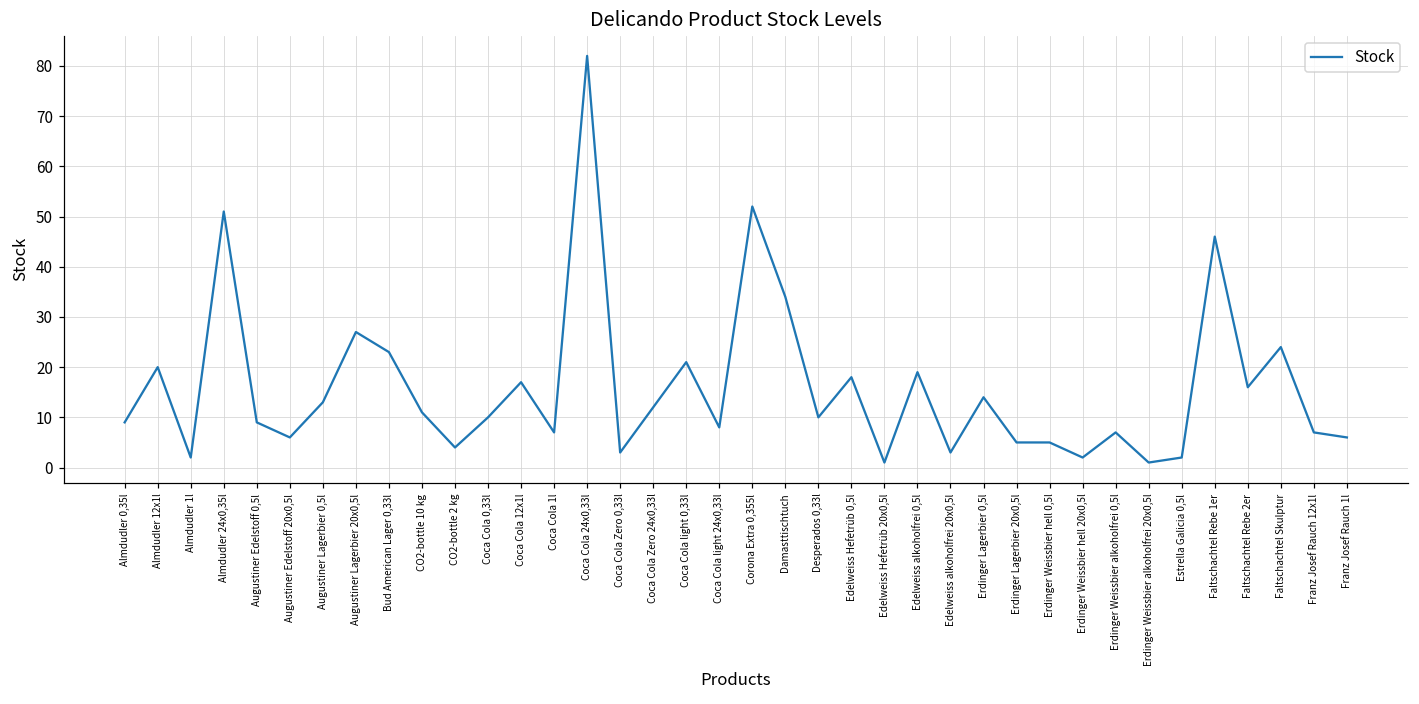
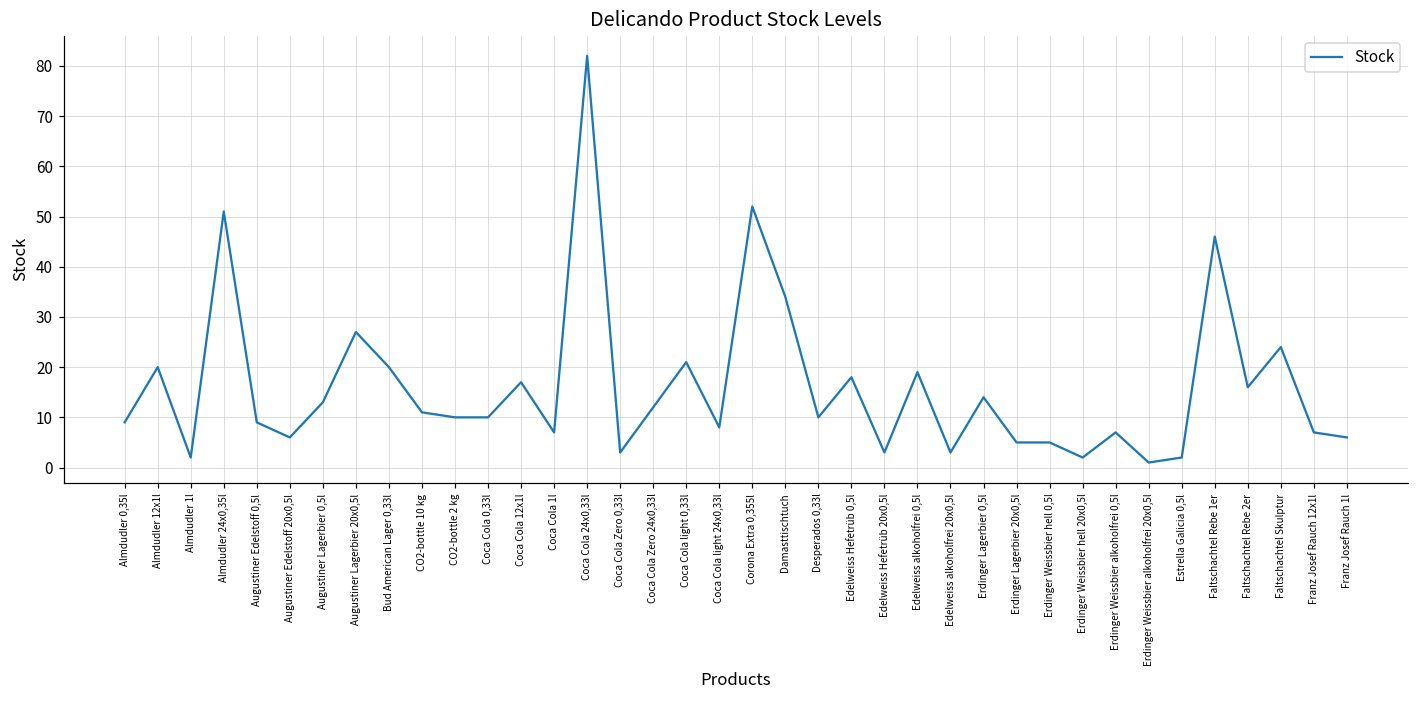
  {
    "Almdudler 0,35l": 9,
    "Almdudler 12x1l": 20,
    "Almdudler 1l": 2,
    "Almdudler 24x0,35l": 51,
    "Augustiner Edelstoff 0,5l": 9,
    "Augustiner Edelstoff 20x0,5l": 6,
    "Augustiner Lagerbier 0,5l": 13,
    "Augustiner Lagerbier 20x0,5l": 27,
-   "Bud American Lager 0,33l": 23,
+   "Bud American Lager 0,33l": 20,
    "CO2-bottle 10 kg": 11,
-   "CO2-bottle 2 kg": 4,
+   "CO2-bottle 2 kg": 10,
    "Coca Cola 0,33l": 10,
    "Coca Cola 12x1l": 17,
    "Coca Cola 1l": 7,
    "Coca Cola 24x0,33l": 82,
    "Coca Cola Zero 0,33l": 3,
    "Coca Cola Zero 24x0,33l": 12,
    "Coca Cola light 0,33l": 21,
    "Coca Cola light 24x0,33l": 8,
    "Corona Extra 0,355l": 52,
    "Damasttischtuch": 34,
    "Desperados 0,33l": 10,
    "Edelweiss Hefetrüb 0,5l": 18,
-   "Edelweiss Hefetrüb 20x0,5l": 1,
+   "Edelweiss Hefetrüb 20x0,5l": 3,
    "Edelweiss alkoholfrei 0,5l": 19,
    "Edelweiss alkoholfrei 20x0,5l": 3,
    "Erdinger Lagerbier 0,5l": 14,
    "Erdinger Lagerbier 20x0,5l": 5,
    "Erdinger Weissbier hell 0,5l": 5,
    "Erdinger Weissbier hell 20x0,5l": 2,
    "Erdinger Weissbier alkoholfrei 0,5l": 7,
    "Erdinger Weissbier alkoholfrei 20x0,5l": 1,
    "Estrella Galicia 0,5l": 2,
    "Faltschachtel Rebe 1er": 46,
    "Faltschachtel Rebe 2er": 16,
    "Faltschachtel Skulptur": 24,
    "Franz Josef Rauch 12x1l": 7,
    "Franz Josef Rauch 1l": 6
  }
